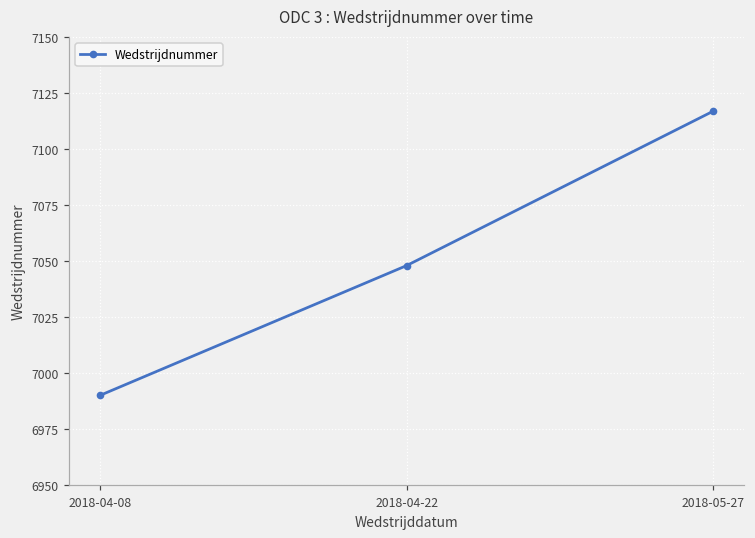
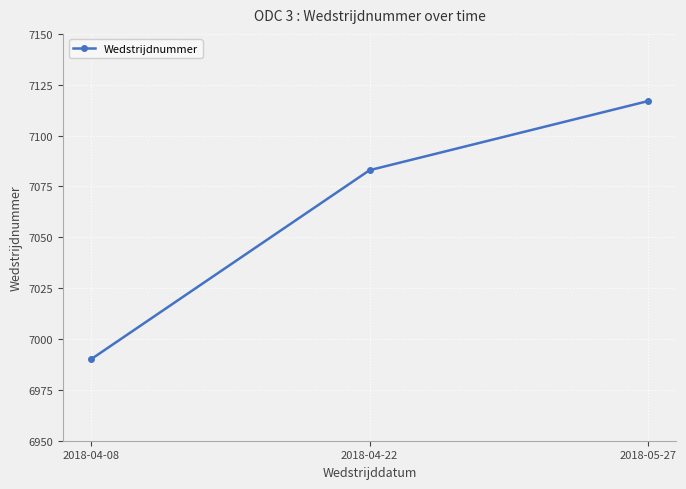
  {
    "2018-04-08": 6990,
-   "2018-04-22": 7048,
+   "2018-04-22": 7083,
    "2018-05-27": 7117
  }
